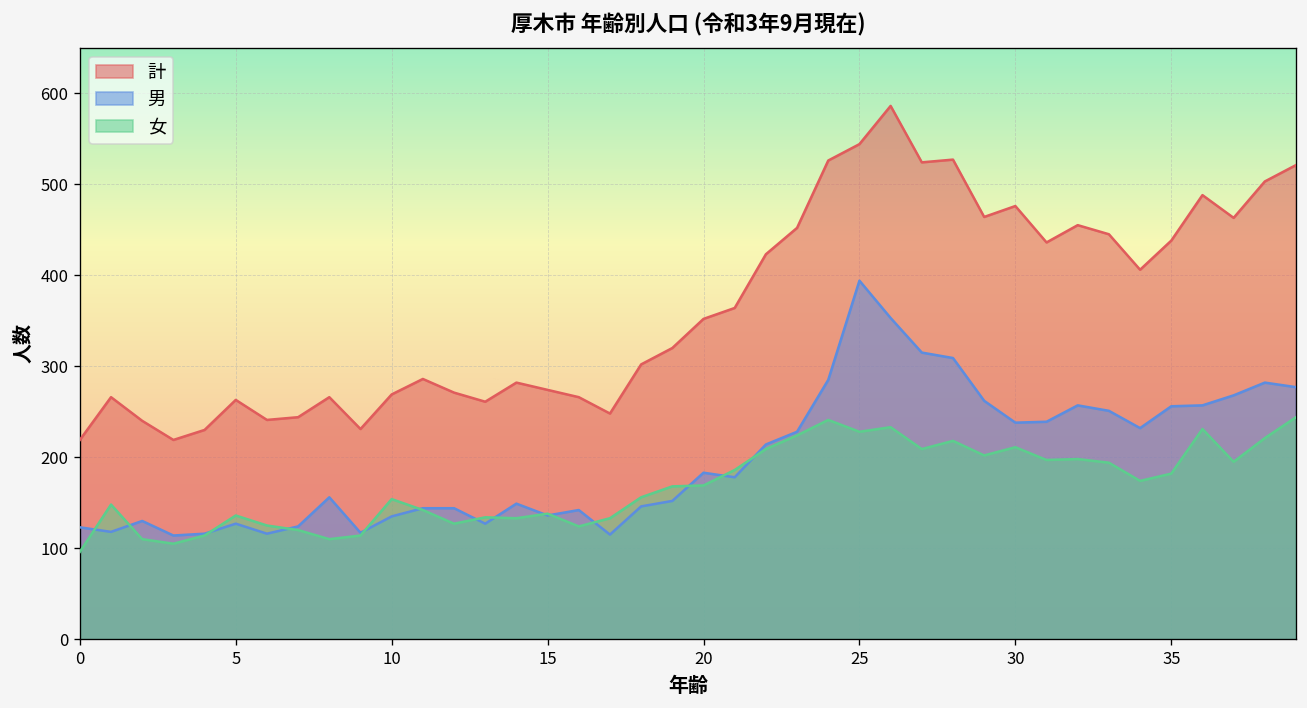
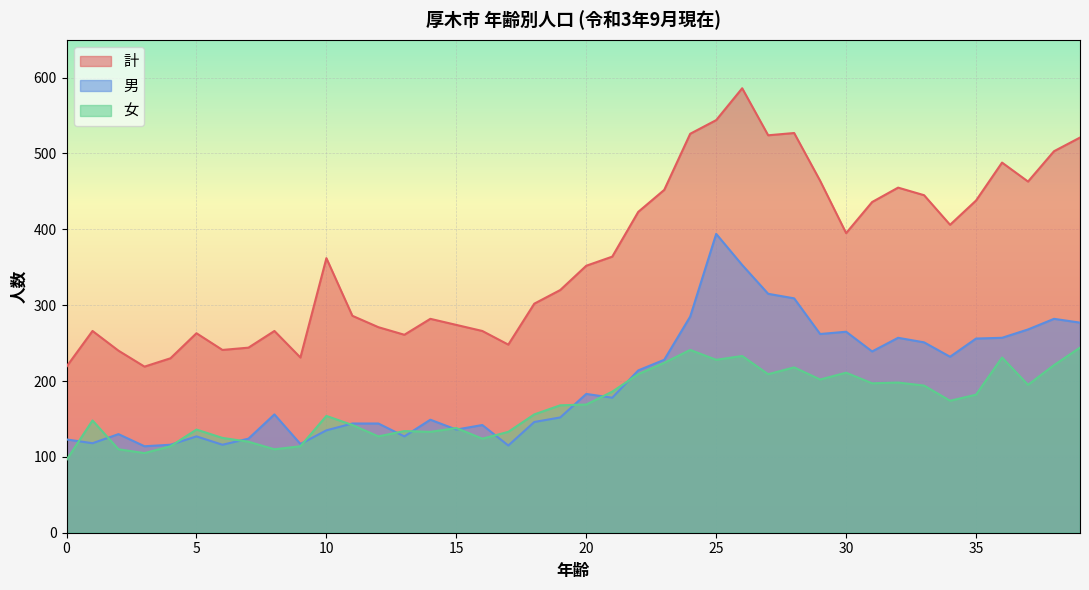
  {
    "計": {
      "0": 220,
      "5": 260,
-     "10": 270,
+     "10": 360,
      "15": 270,
      "20": 350,
      "25": 540,
-     "30": 480,
+     "30": 400,
      "35": 440
    },
    "男": {
      "0": 120,
      "5": 130,
      "10": 140,
      "20": 180,
      "25": 390,
-     "30": 240,
+     "30": 270,
      "35": 260
    },
    "女": {
      "0": 100,
      "5": 140,
      "10": 150,
      "20": 170,
      "25": 230,
      "30": 210,
      "35": 180
    }
  }
